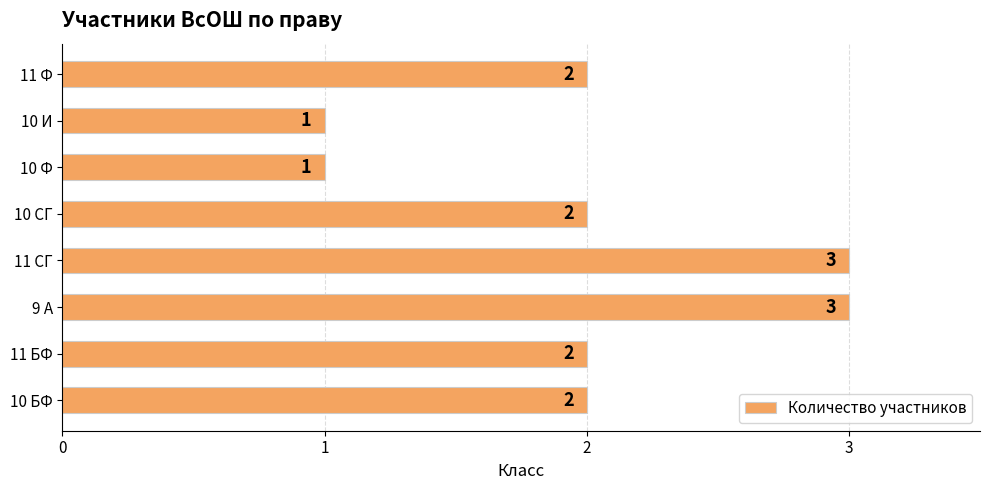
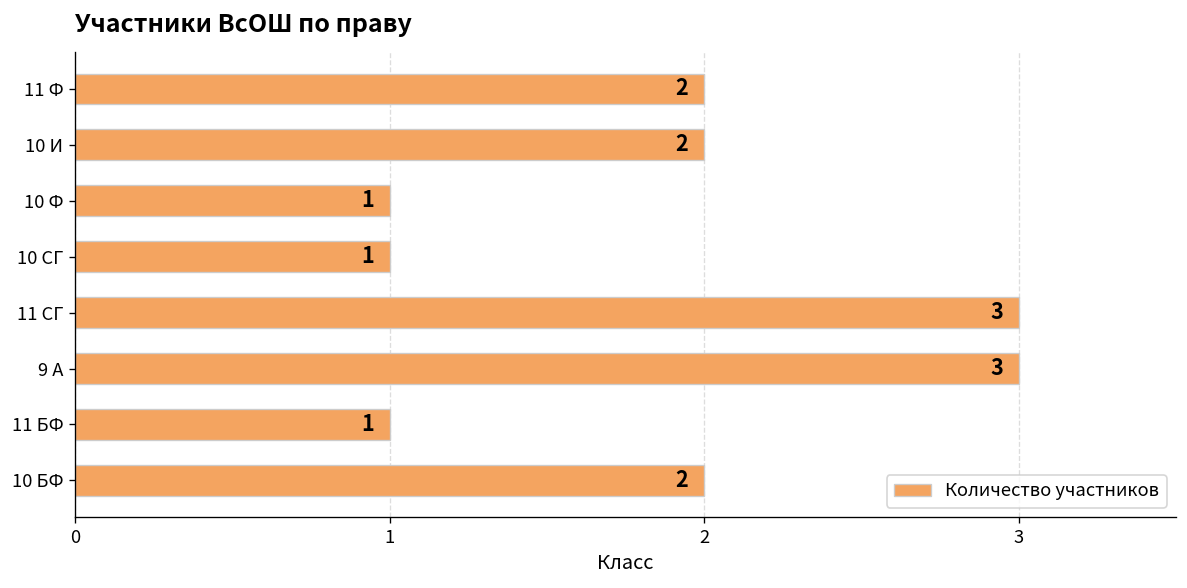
  {
    "11 Ф": 2,
-   "10 И": 1,
+   "10 И": 2,
    "10 Ф": 1,
-   "10 СГ": 2,
+   "10 СГ": 1,
    "11 СГ": 3,
    "9 А": 3,
-   "11 БФ": 2,
+   "11 БФ": 1,
    "10 БФ": 2
  }
